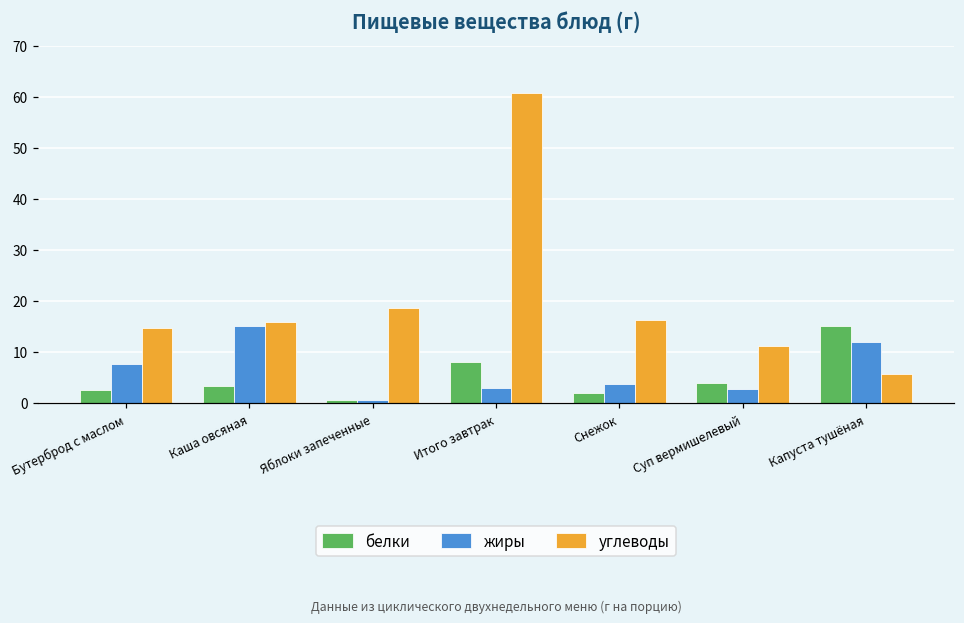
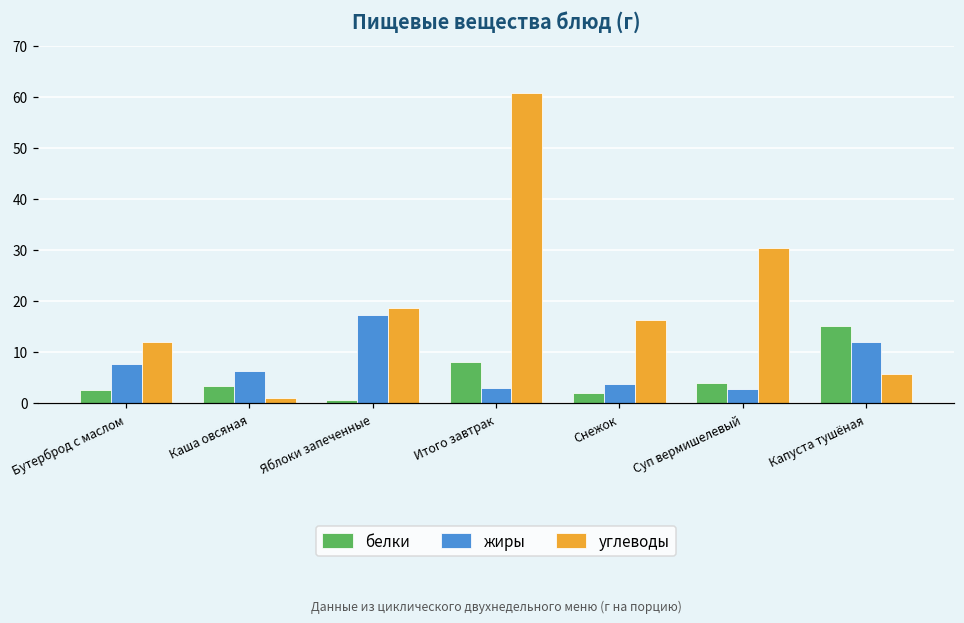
  {
    "белки": {
      "Бутерброд с маслом": 2,
      "Каша овсяная": 3,
      "Итого завтрак": 8,
      "Снежок": 2,
      "Суп вермишелевый": 4,
      "Капуста тушёная": 15
    },
    "жиры": {
      "Бутерброд с маслом": 8,
-     "Каша овсяная": 15,
-     "Яблоки запеченные": 1,
+     "Каша овсяная": 6,
+     "Яблоки запеченные": 17,
      "Итого завтрак": 3,
      "Снежок": 4,
      "Суп вермишелевый": 3,
      "Капуста тушёная": 12
    },
    "углеводы": {
-     "Бутерброд с маслом": 15,
-     "Каша овсяная": 16,
+     "Бутерброд с маслом": 12,
+     "Каша овсяная": 1,
      "Яблоки запеченные": 19,
      "Итого завтрак": 61,
      "Снежок": 16,
-     "Суп вермишелевый": 11,
+     "Суп вермишелевый": 30,
      "Капуста тушёная": 6
    }
  }
